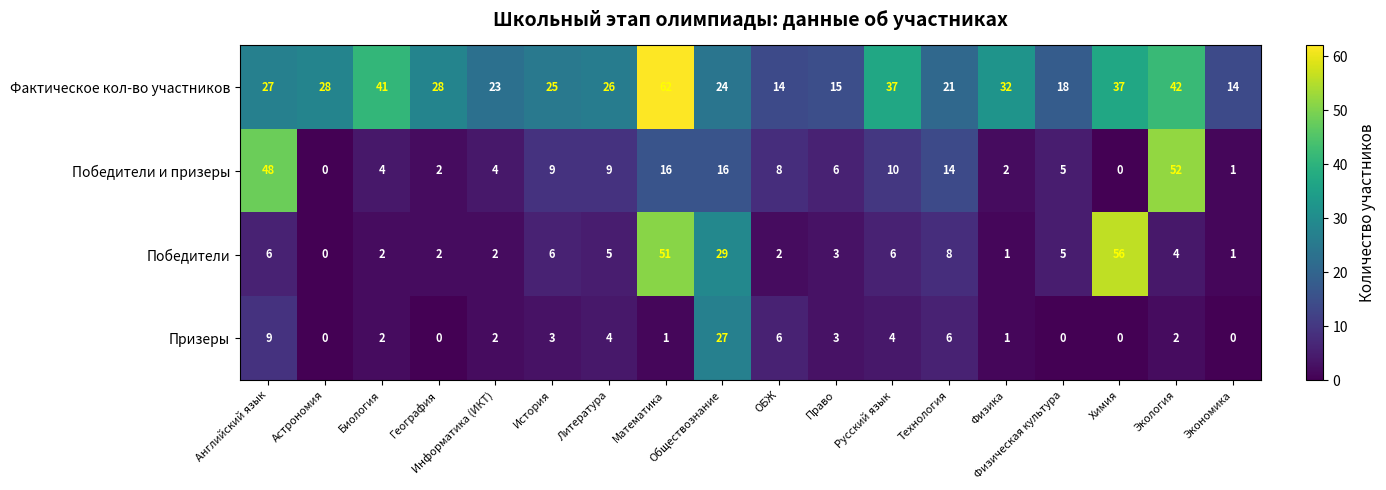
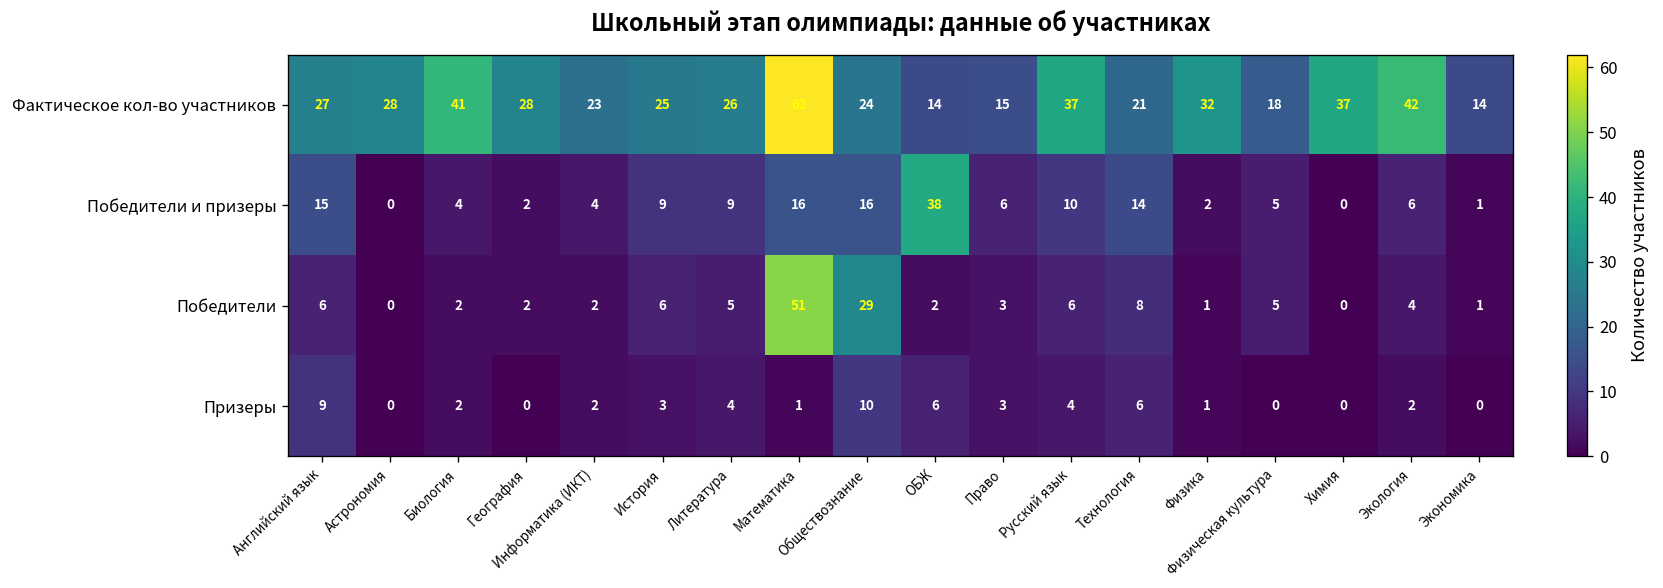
  {
    "Фактическое кол-во участников": {
      "Английский язык": 27,
      "Астрономия": 28,
      "Биология": 41,
      "География": 28,
      "Информатика (ИКТ)": 23,
      "История": 25,
      "Литература": 26,
      "Обществознание": 24,
      "ОБЖ": 14,
      "Право": 15,
      "Русский язык": 37,
      "Технология": 21,
      "Физика": 32,
      "Физическая культура": 18,
      "Химия": 37,
      "Экология": 42,
      "Экономика": 14
    },
    "Победители и призеры": {
-     "Английский язык": 48,
+     "Английский язык": 15,
      "Астрономия": 0,
      "Биология": 4,
      "География": 2,
      "Информатика (ИКТ)": 4,
      "История": 9,
      "Литература": 9,
      "Математика": 16,
      "Обществознание": 16,
-     "ОБЖ": 8,
+     "ОБЖ": 38,
      "Право": 6,
      "Русский язык": 10,
      "Технология": 14,
      "Физика": 2,
      "Физическая культура": 5,
      "Химия": 0,
-     "Экология": 52,
+     "Экология": 6,
      "Экономика": 1
    },
    "Победители": {
      "Английский язык": 6,
      "Астрономия": 0,
      "Биология": 2,
      "География": 2,
      "Информатика (ИКТ)": 2,
      "История": 6,
      "Литература": 5,
      "Математика": 51,
      "Обществознание": 29,
      "ОБЖ": 2,
      "Право": 3,
      "Русский язык": 6,
      "Технология": 8,
      "Физика": 1,
      "Физическая культура": 5,
-     "Химия": 56,
+     "Химия": 0,
      "Экология": 4,
      "Экономика": 1
    },
    "Призеры": {
      "Английский язык": 9,
      "Астрономия": 0,
      "Биология": 2,
      "География": 0,
      "Информатика (ИКТ)": 2,
      "История": 3,
      "Литература": 4,
      "Математика": 1,
-     "Обществознание": 27,
+     "Обществознание": 10,
      "ОБЖ": 6,
      "Право": 3,
      "Русский язык": 4,
      "Технология": 6,
      "Физика": 1,
      "Физическая культура": 0,
      "Химия": 0,
      "Экология": 2,
      "Экономика": 0
    }
  }
